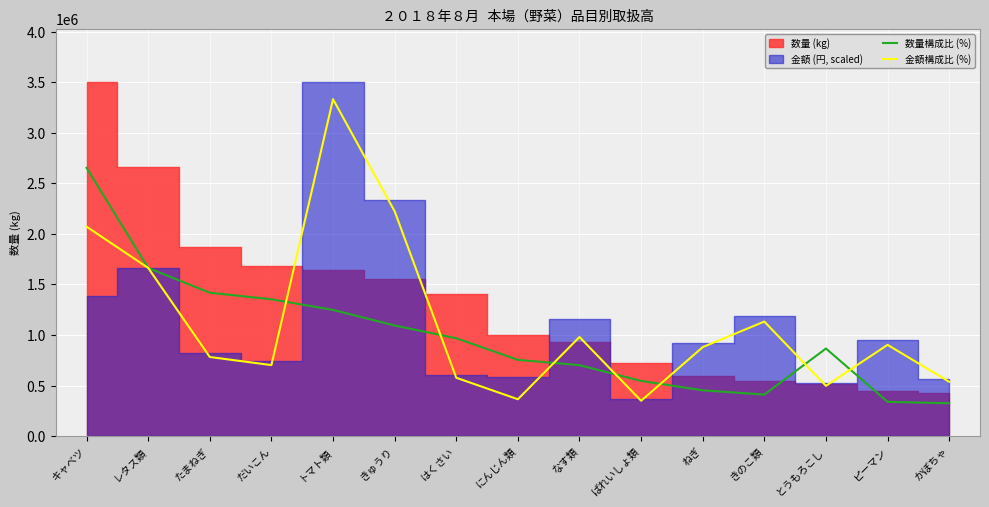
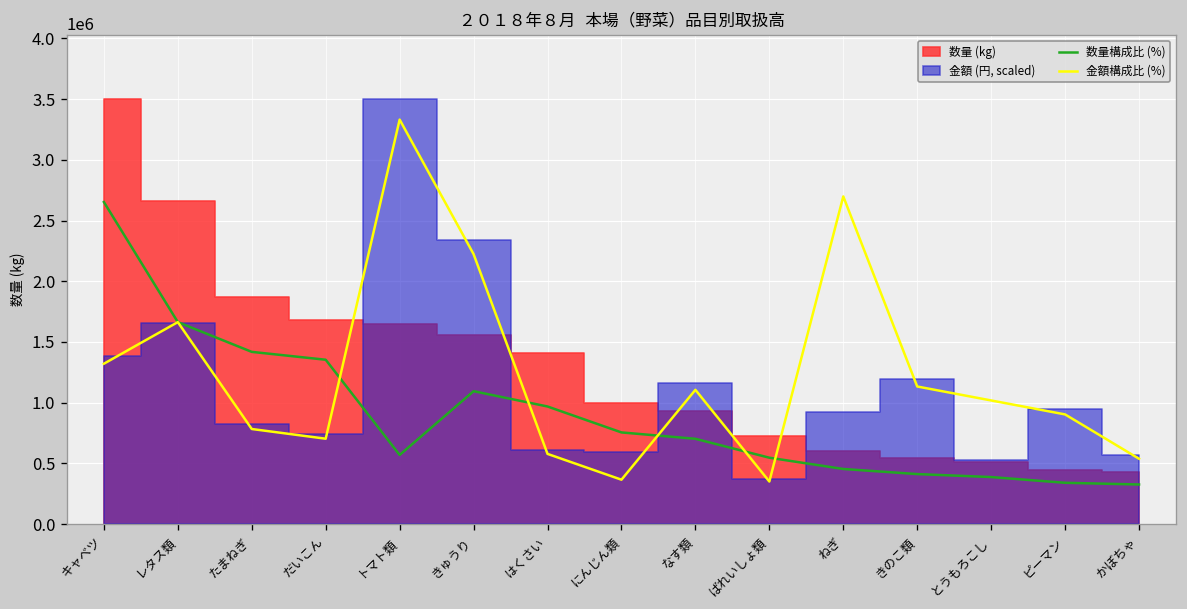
  {
    "数量構成比 (%)": {
      "キャベツ": 2650000,
      "たまねぎ": 1420000,
      "だいこん": 1350000,
-     "トマト類": 1250000,
+     "トマト類": 570000,
      "きゅうり": 1090000,
      "はくさい": 970000,
      "にんじん類": 750000,
      "なす類": 700000,
      "ばれいしょ類": 550000,
      "ねぎ": 450000,
      "きのこ類": 410000,
-     "とうもろこし": 870000,
+     "とうもろこし": 390000,
      "ピーマン": 340000,
      "かぼちゃ": 330000
    },
    "金額構成比 (%)": {
-     "キャベツ": 2070000,
+     "キャベツ": 1320000,
      "たまねぎ": 780000,
      "だいこん": 700000,
      "トマト類": 3330000,
      "きゅうり": 2220000,
      "はくさい": 580000,
      "にんじん類": 370000,
-     "なす類": 980000,
+     "なす類": 1110000,
      "ばれいしょ類": 350000,
-     "ねぎ": 880000,
+     "ねぎ": 2700000,
      "きのこ類": 1130000,
-     "とうもろこし": 500000,
+     "とうもろこし": 1020000,
      "ピーマン": 900000,
      "かぼちゃ": 540000
    }
  }
